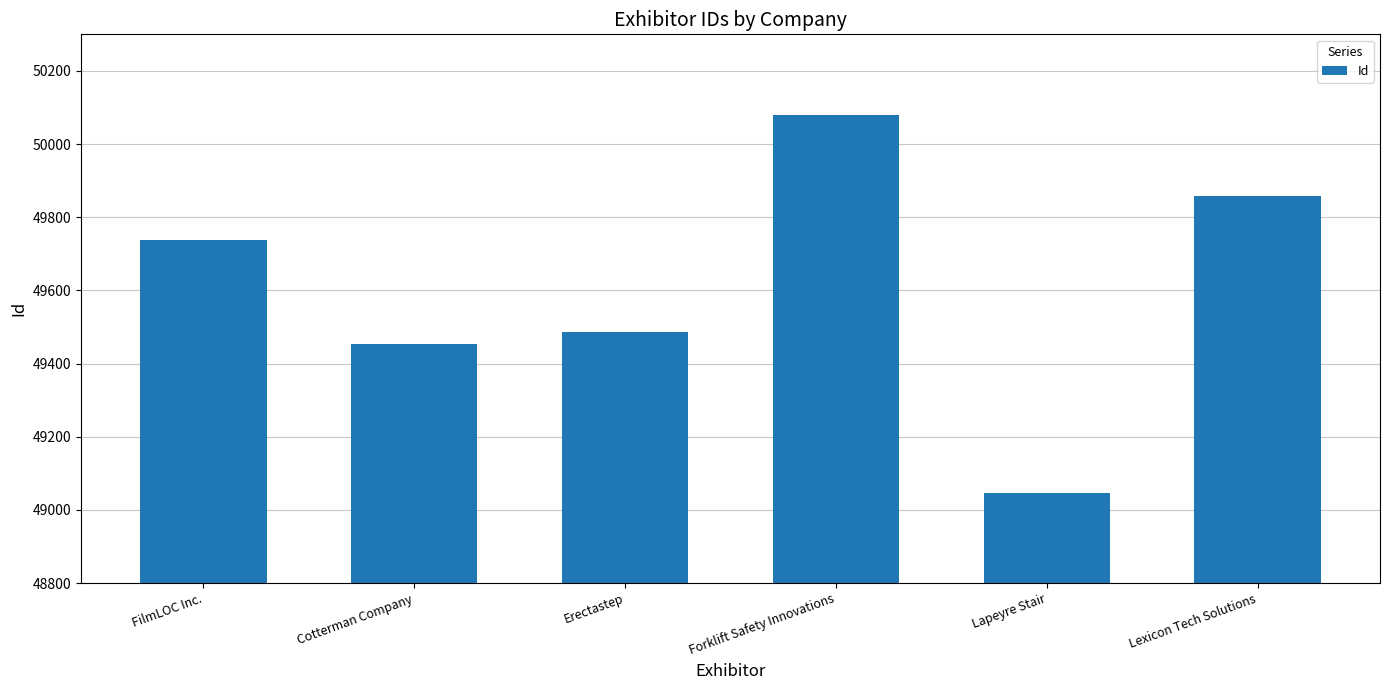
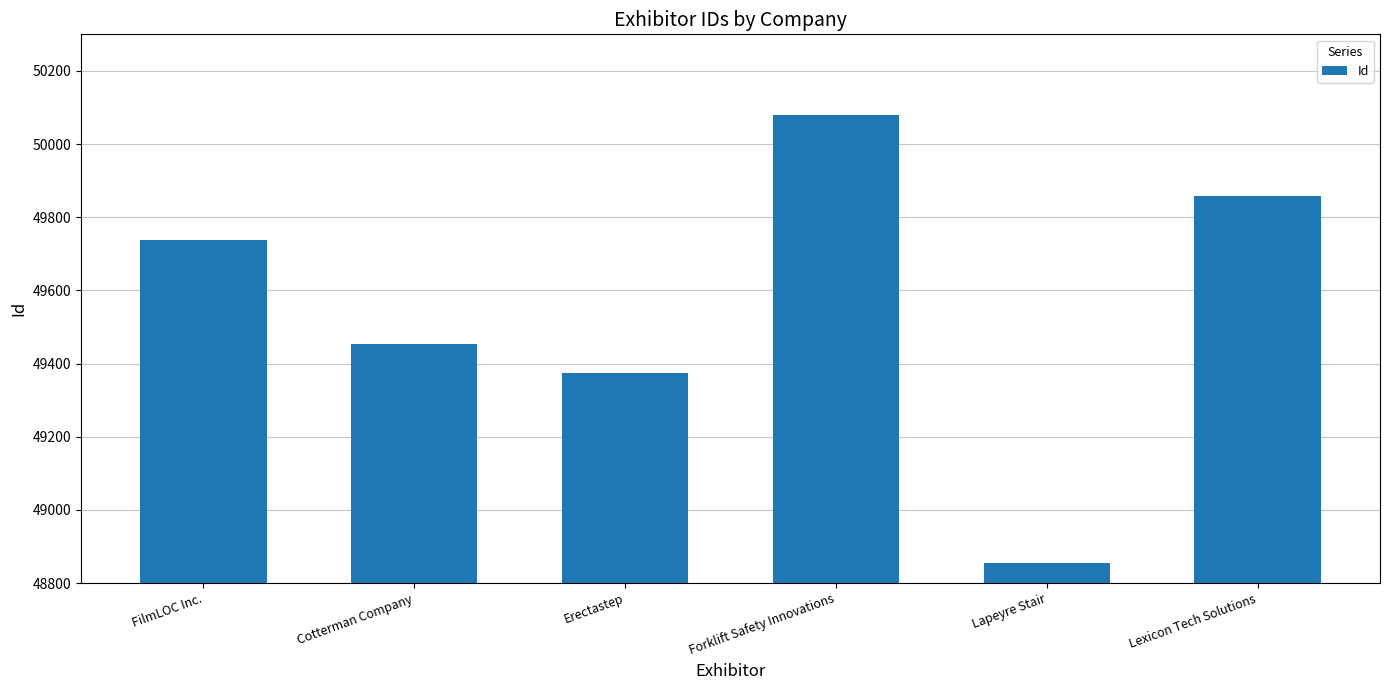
  {
    "FilmLOC Inc.": 49740,
    "Cotterman Company": 49450,
-   "Erectastep": 49490,
+   "Erectastep": 49380,
    "Forklift Safety Innovations": 50080,
-   "Lapeyre Stair": 49050,
+   "Lapeyre Stair": 48860,
    "Lexicon Tech Solutions": 49860
  }
